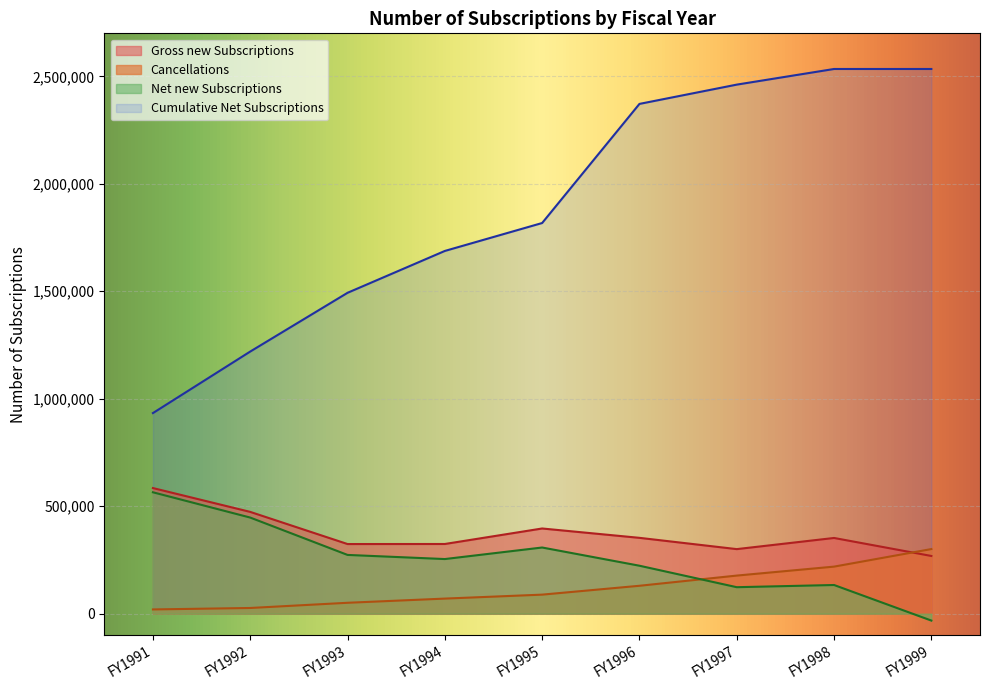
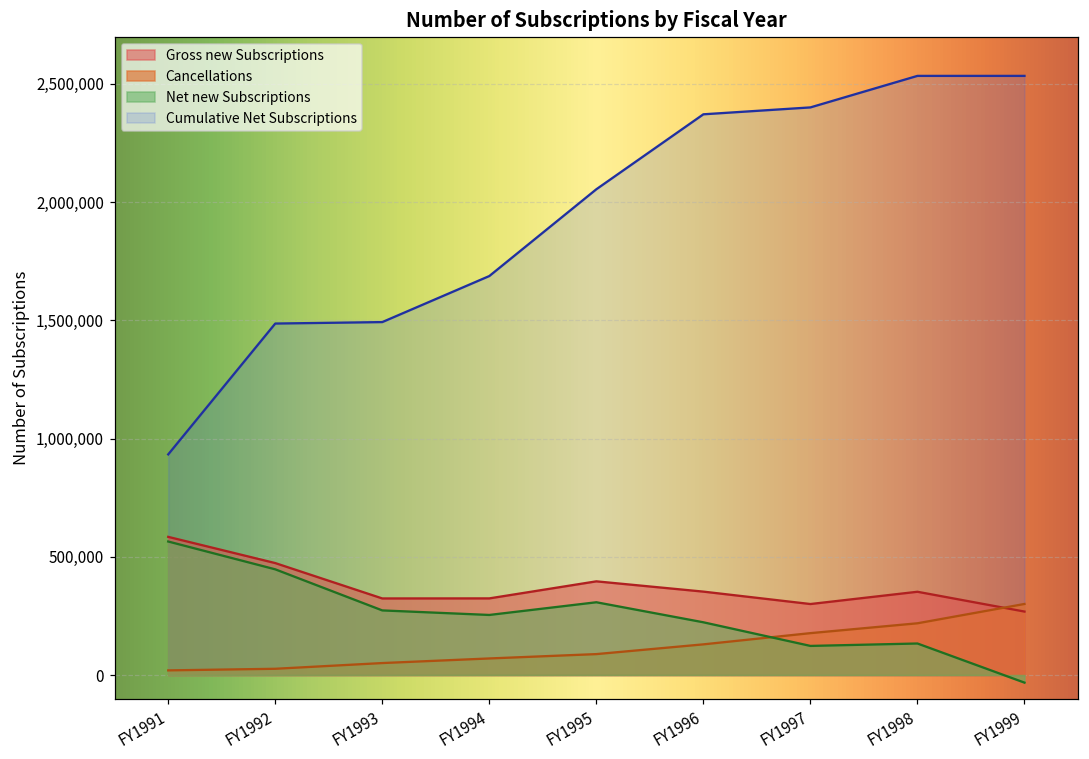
  {
    "Cumulative Net Subscriptions": {
      "FY1991": "930,000",
-     "FY1992": "1,220,000",
+     "FY1992": "1,490,000",
      "FY1993": "1,490,000",
      "FY1994": "1,690,000",
-     "FY1995": "1,820,000",
+     "FY1995": "2,050,000",
      "FY1996": "2,370,000",
-     "FY1997": "2,460,000",
+     "FY1997": "2,400,000",
      "FY1998": "2,530,000",
      "FY1999": "2,530,000"
    }
  }
